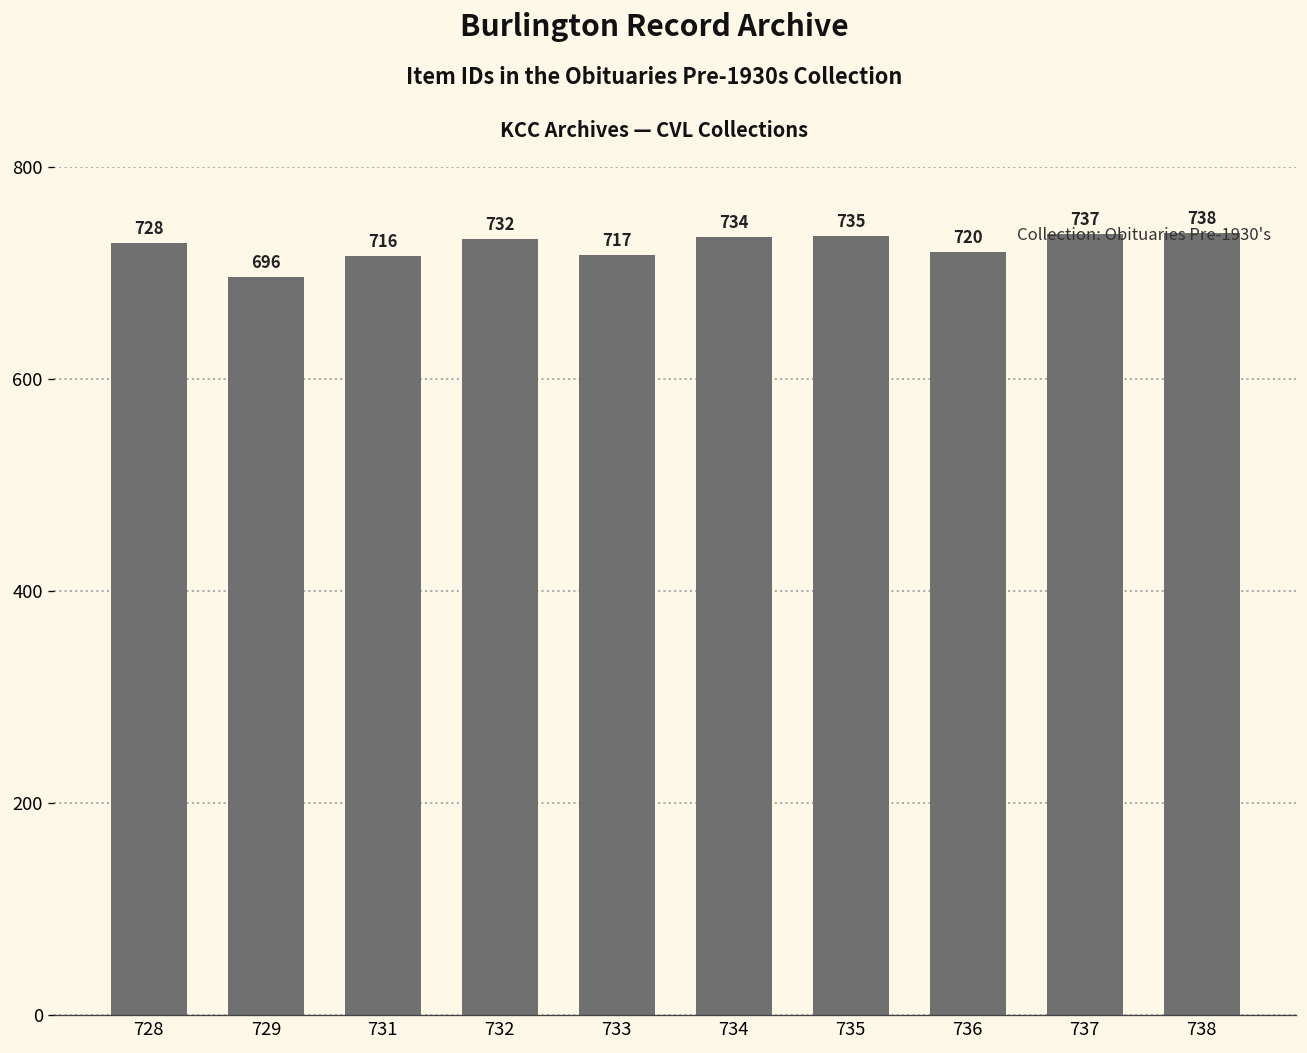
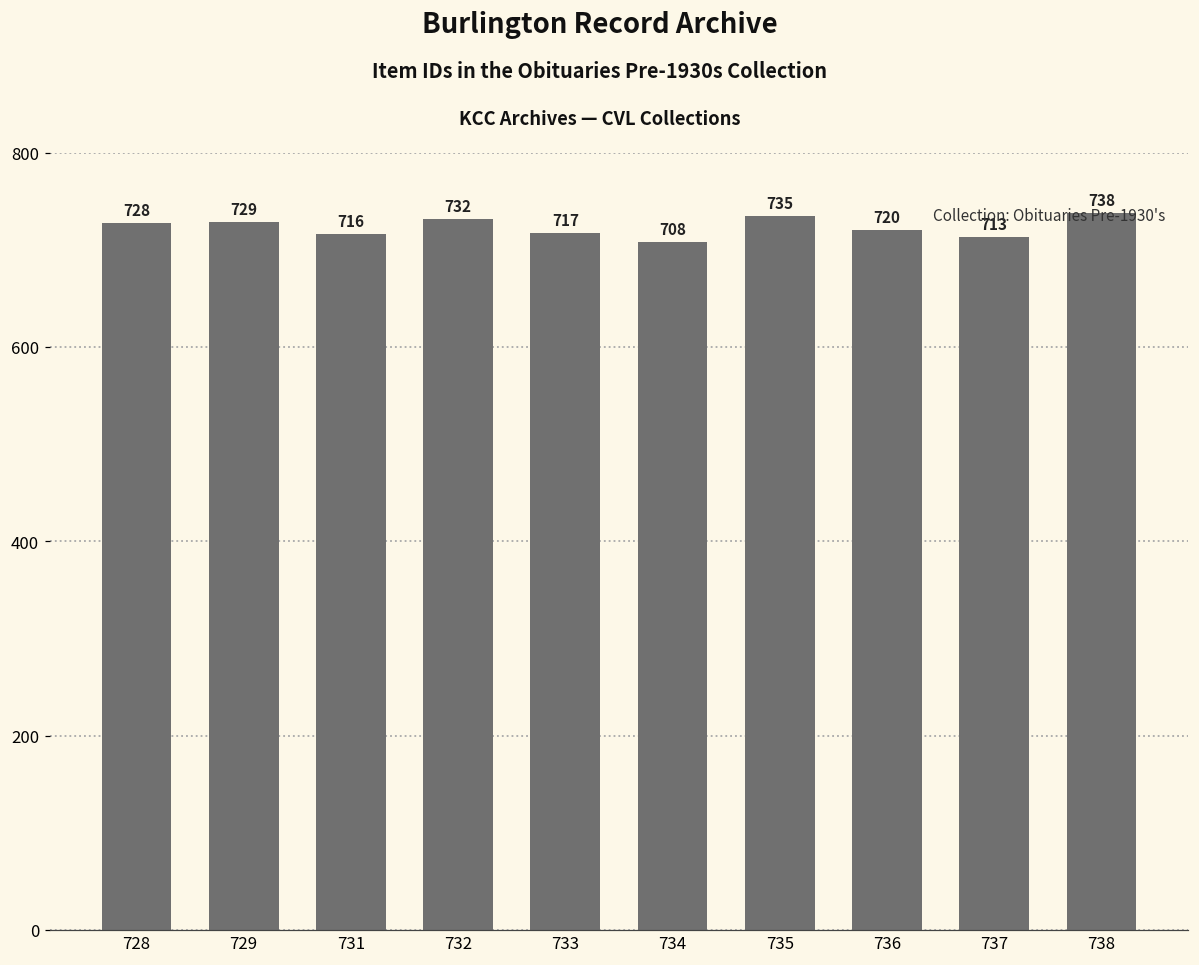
  {
    "728": 728,
-   "729": 696,
+   "729": 729,
    "731": 716,
    "732": 732,
    "733": 717,
-   "734": 734,
+   "734": 708,
    "735": 735,
    "736": 720,
-   "737": 737,
+   "737": 713,
    "738": 738
  }
